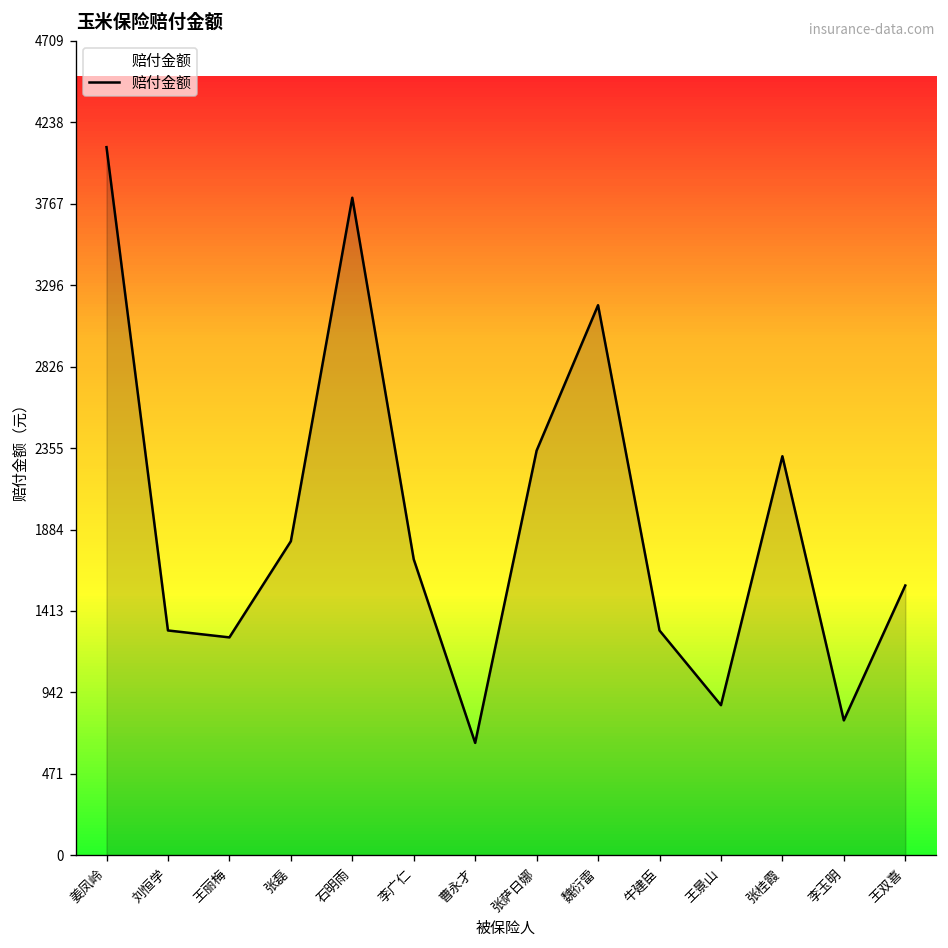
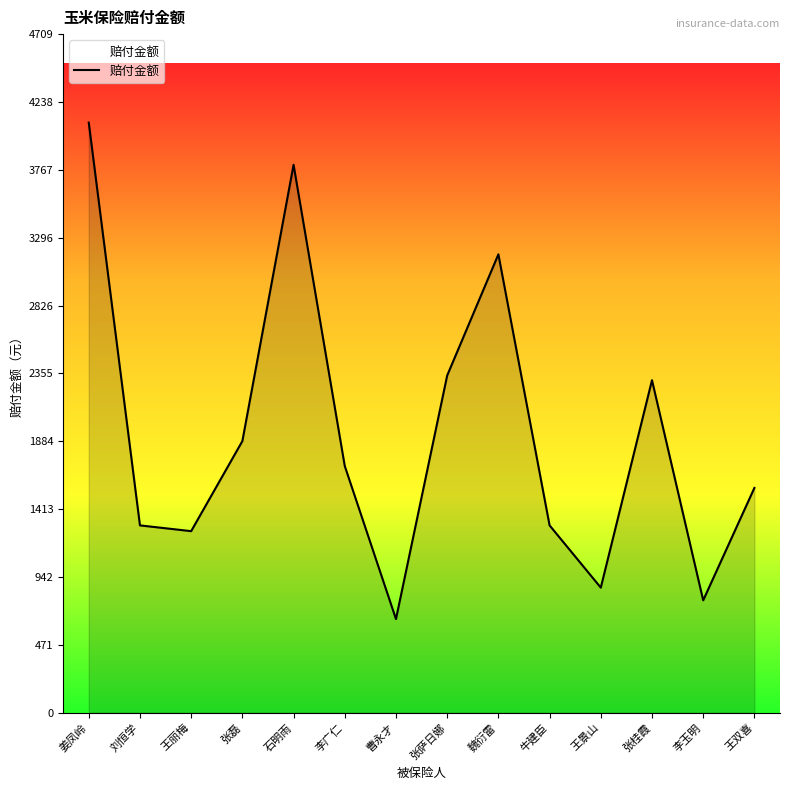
  {
    "姜凤岭": 4100,
    "刘恒学": 1300,
    "王丽梅": 1260,
-   "张磊": 1820,
+   "张磊": 1890,
    "石明雨": 3800,
    "李广仁": 1710,
    "曹永才": 650,
    "张萨日娜": 2340,
    "魏衍雷": 3180,
    "牛建臣": 1300,
    "王景山": 870,
    "张桂霞": 2310,
    "李玉明": 780,
    "王双喜": 1560
  }
